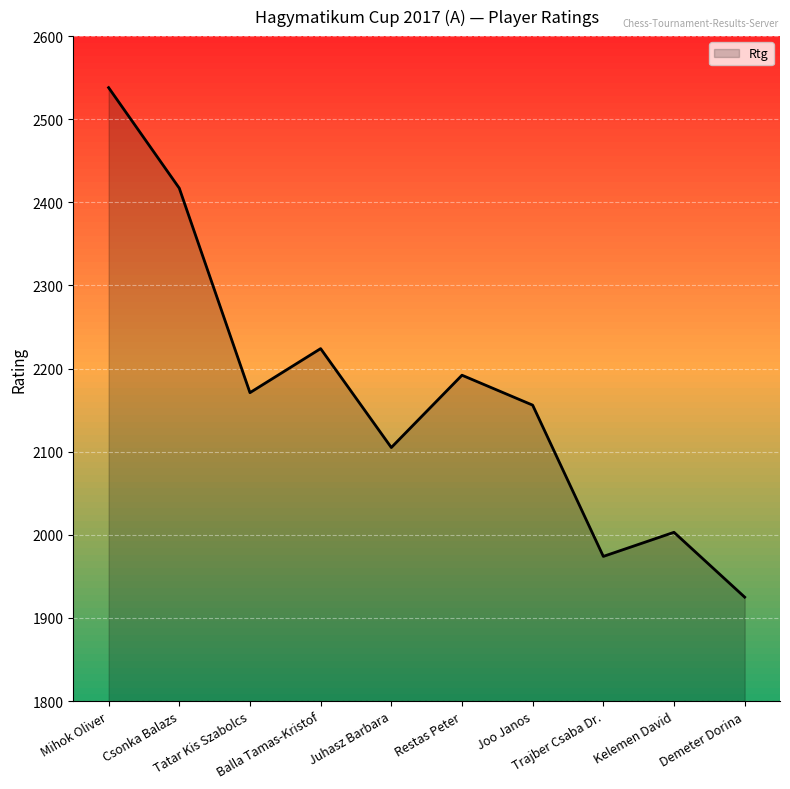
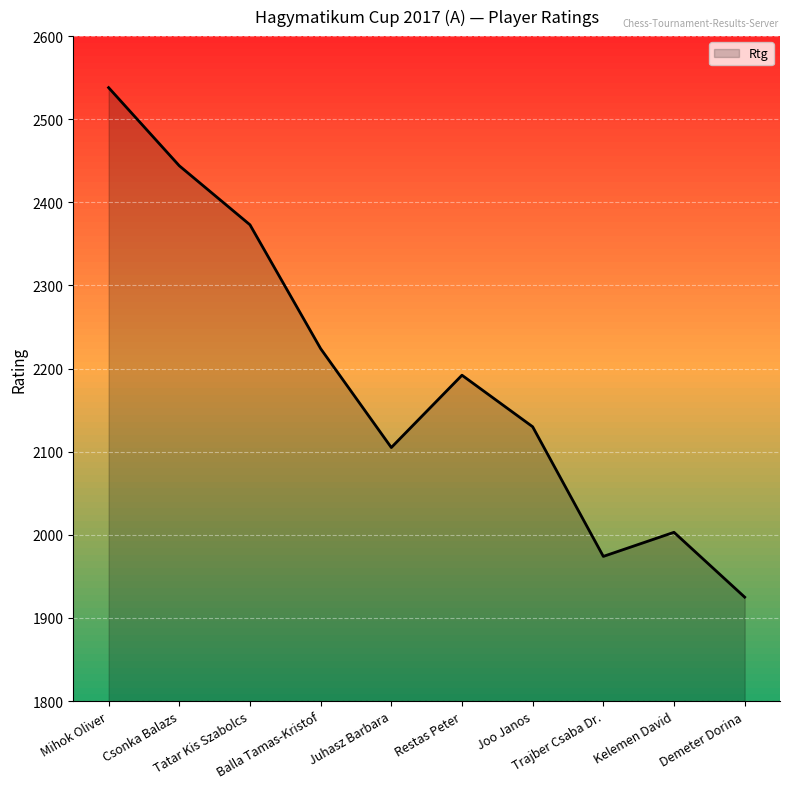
  {
    "Mihok Oliver": 2540,
-   "Csonka Balazs": 2420,
-   "Tatar Kis Szabolcs": 2170,
+   "Csonka Balazs": 2440,
+   "Tatar Kis Szabolcs": 2370,
    "Balla Tamas-Kristof": 2220,
    "Juhasz Barbara": 2110,
    "Restas Peter": 2190,
-   "Joo Janos": 2160,
+   "Joo Janos": 2130,
    "Trajber Csaba Dr.": 1970,
    "Kelemen David": 2000,
    "Demeter Dorina": 1930
  }
